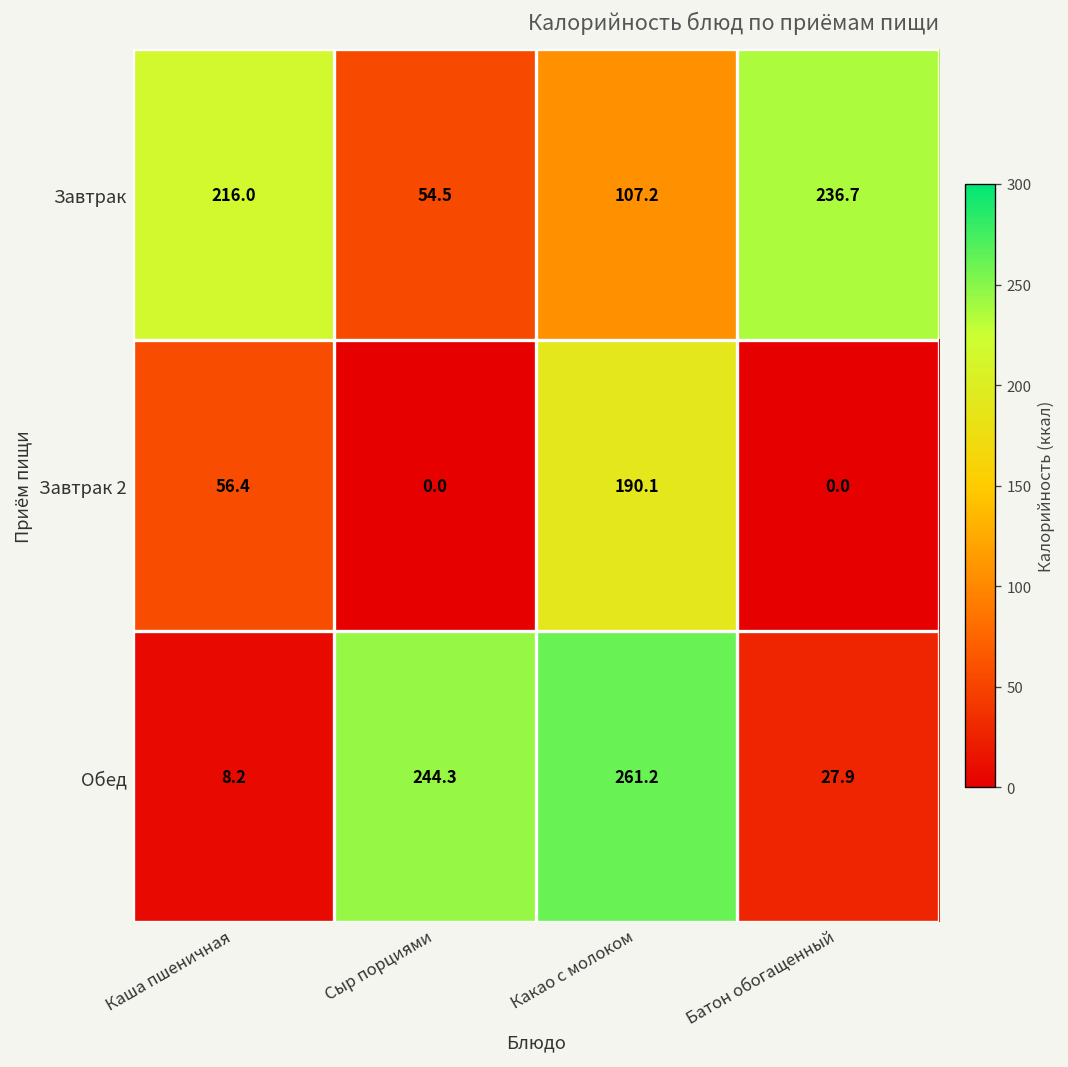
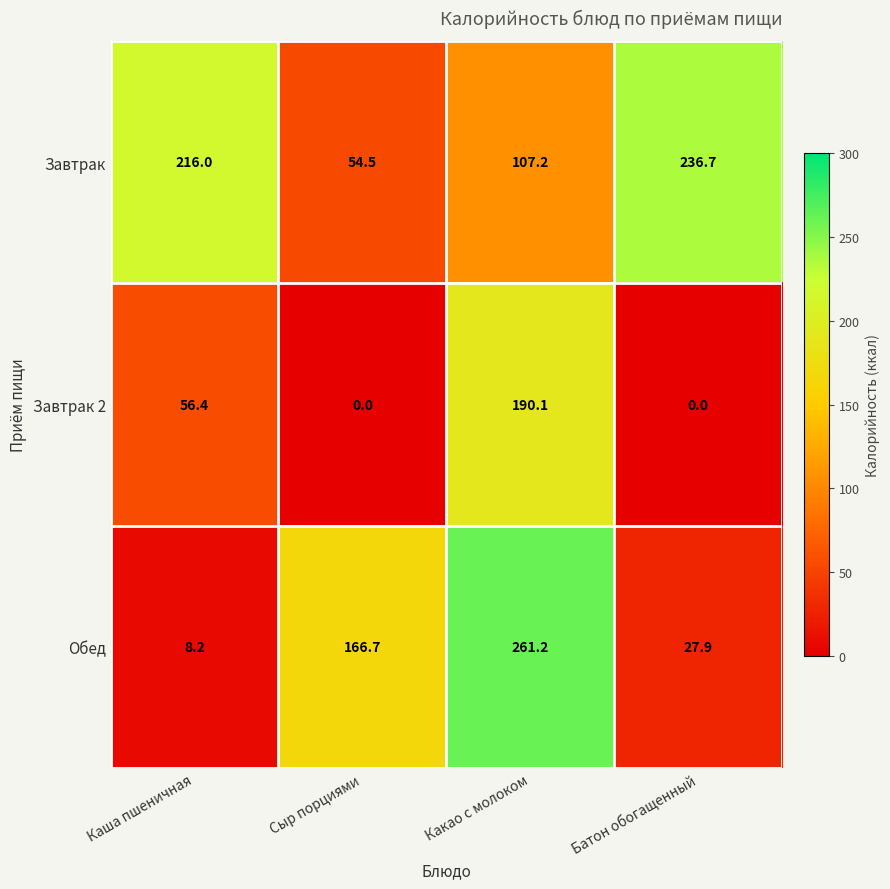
  {
    "Завтрак": {
      "Каша пшеничная": 216.0,
      "Сыр порциями": 54.5,
      "Какао с молоком": 107.2,
      "Батон обогащенный": 236.7
    },
    "Завтрак 2": {
      "Каша пшеничная": 56.4,
      "Сыр порциями": 0.0,
      "Какао с молоком": 190.1,
      "Батон обогащенный": 0.0
    },
    "Обед": {
      "Каша пшеничная": 8.2,
-     "Сыр порциями": 244.3,
+     "Сыр порциями": 166.7,
      "Какао с молоком": 261.2,
      "Батон обогащенный": 27.9
    }
  }
